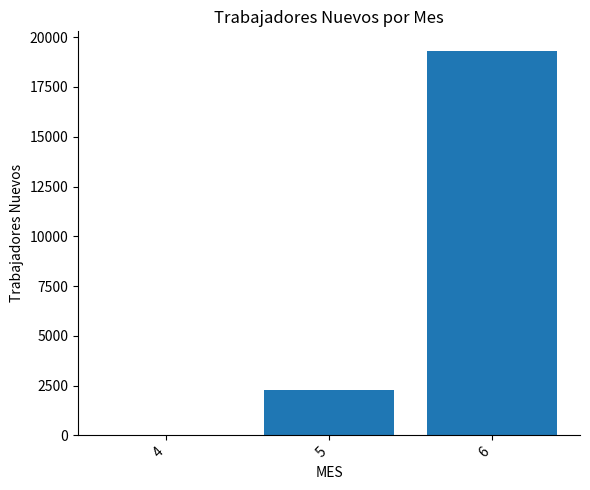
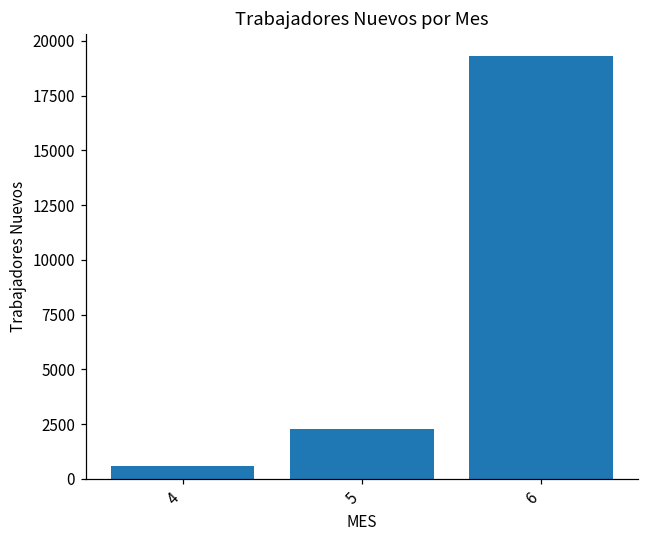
  {
-   "4": 0,
+   "4": 600,
    "5": 2300,
    "6": 19300
  }
